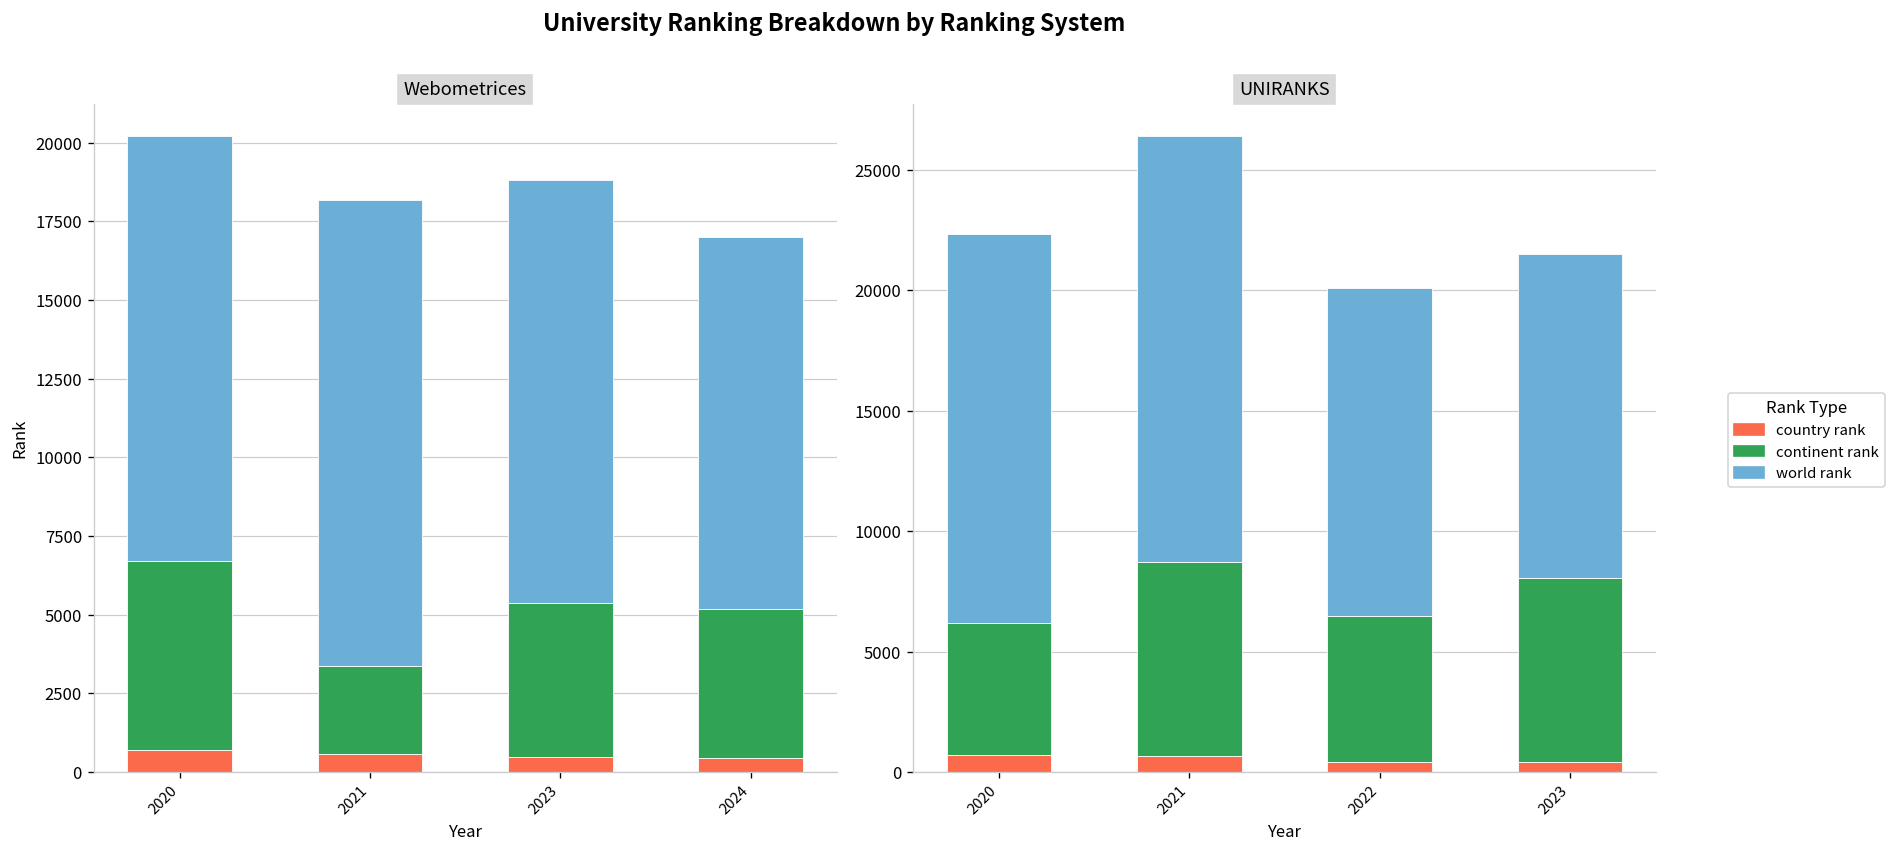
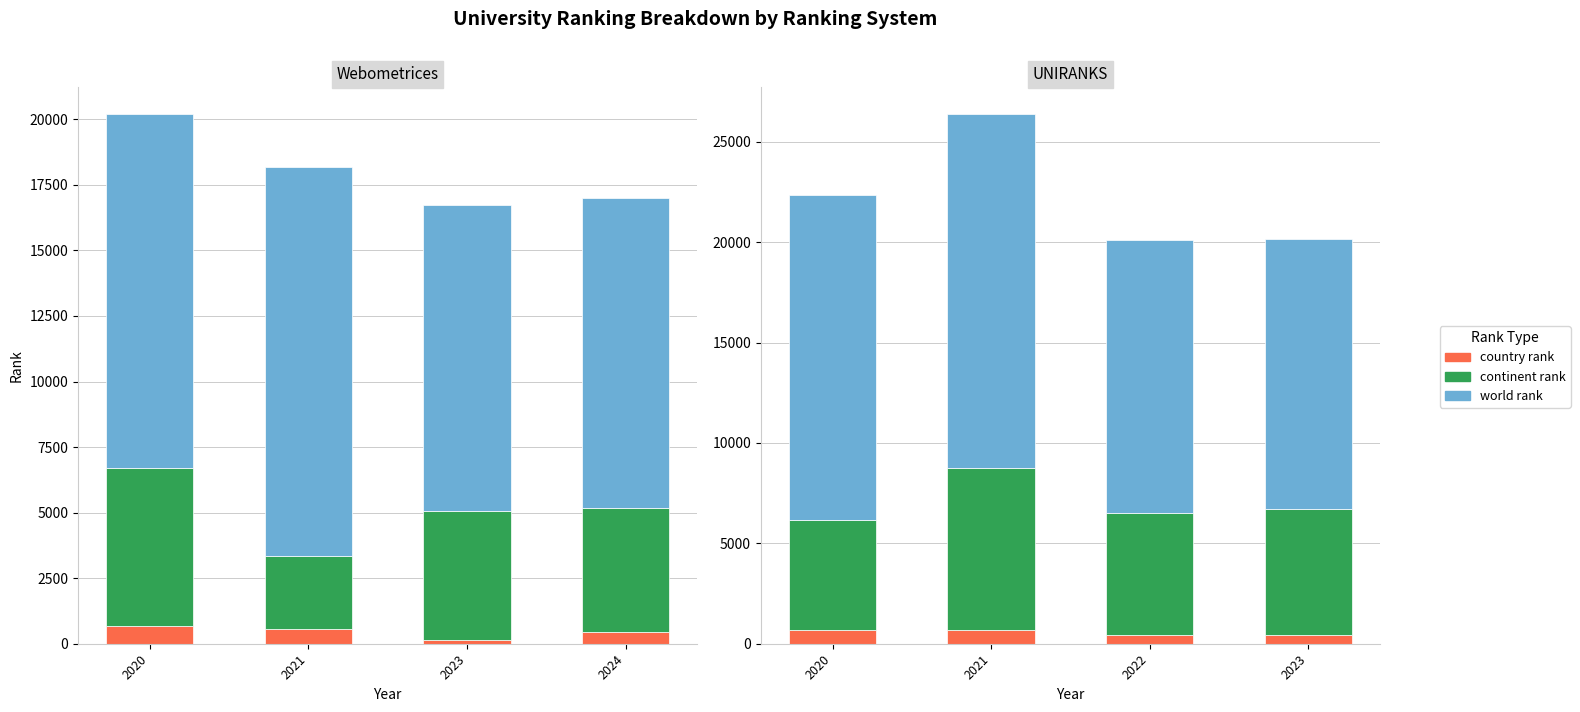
  {
    "Webometrices": {
      "country rank": {
        "2020": 700,
        "2021": 600,
-       "2023": 500,
+       "2023": 200,
        "2024": 400
      },
      "continent rank": {
        "2020": 6000,
        "2021": 2800,
        "2023": 4900,
        "2024": 4700
      },
      "world rank": {
        "2020": 13500,
        "2021": 14800,
-       "2023": 13400,
+       "2023": 11700,
        "2024": 11800
      }
    },
    "UNIRANKS": {
      "country rank": {
        "2020": 700,
        "2021": 700,
        "2022": 400,
        "2023": 400
      },
      "continent rank": {
        "2020": 5500,
        "2021": 8100,
        "2022": 6100,
-       "2023": 7700
+       "2023": 6300
      },
      "world rank": {
        "2020": 16200,
        "2021": 17700,
        "2022": 13600,
        "2023": 13400
      }
    }
  }
